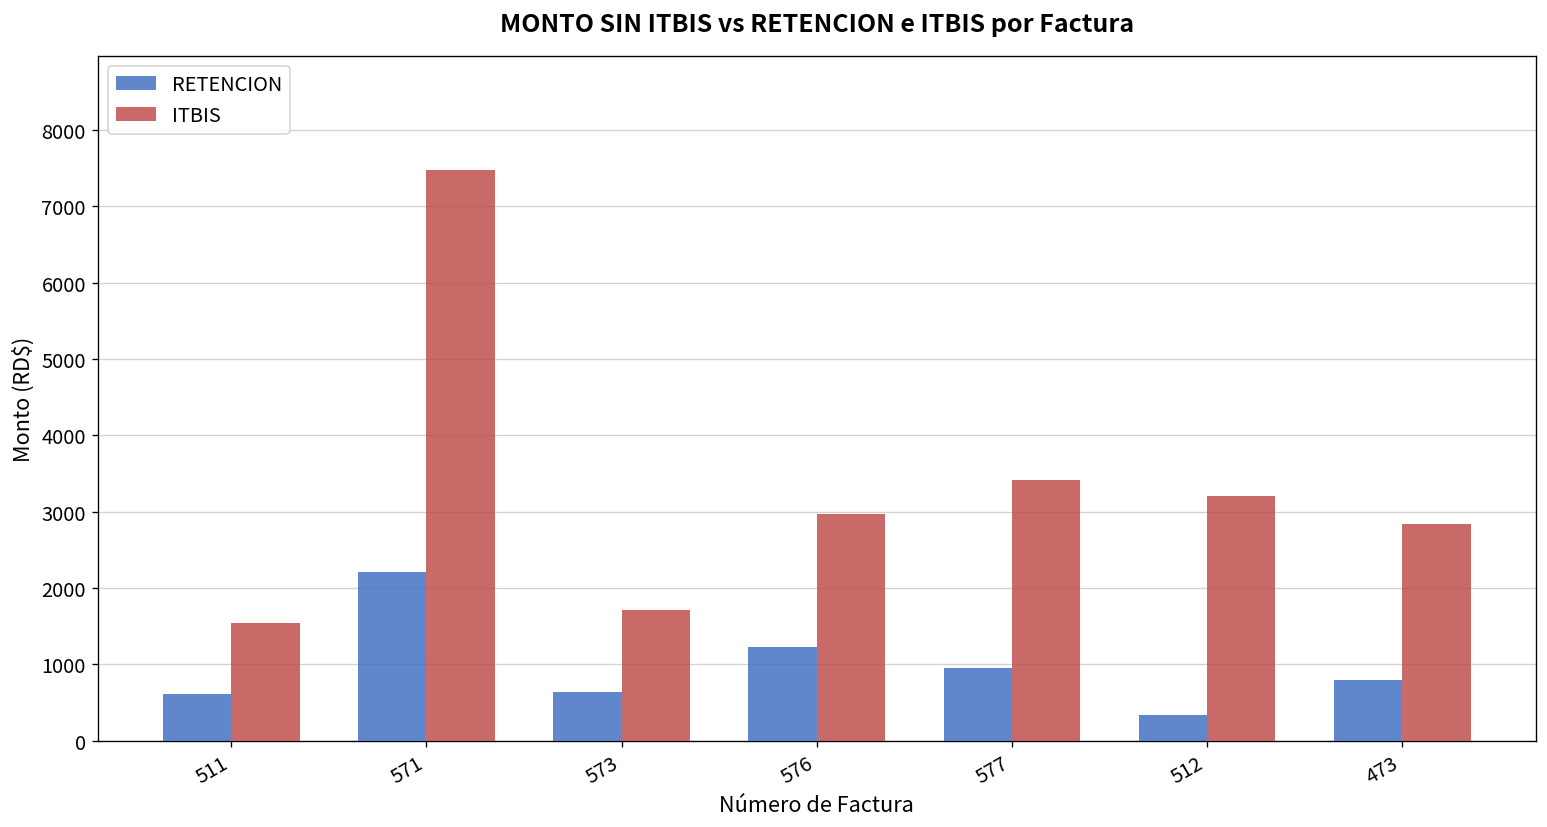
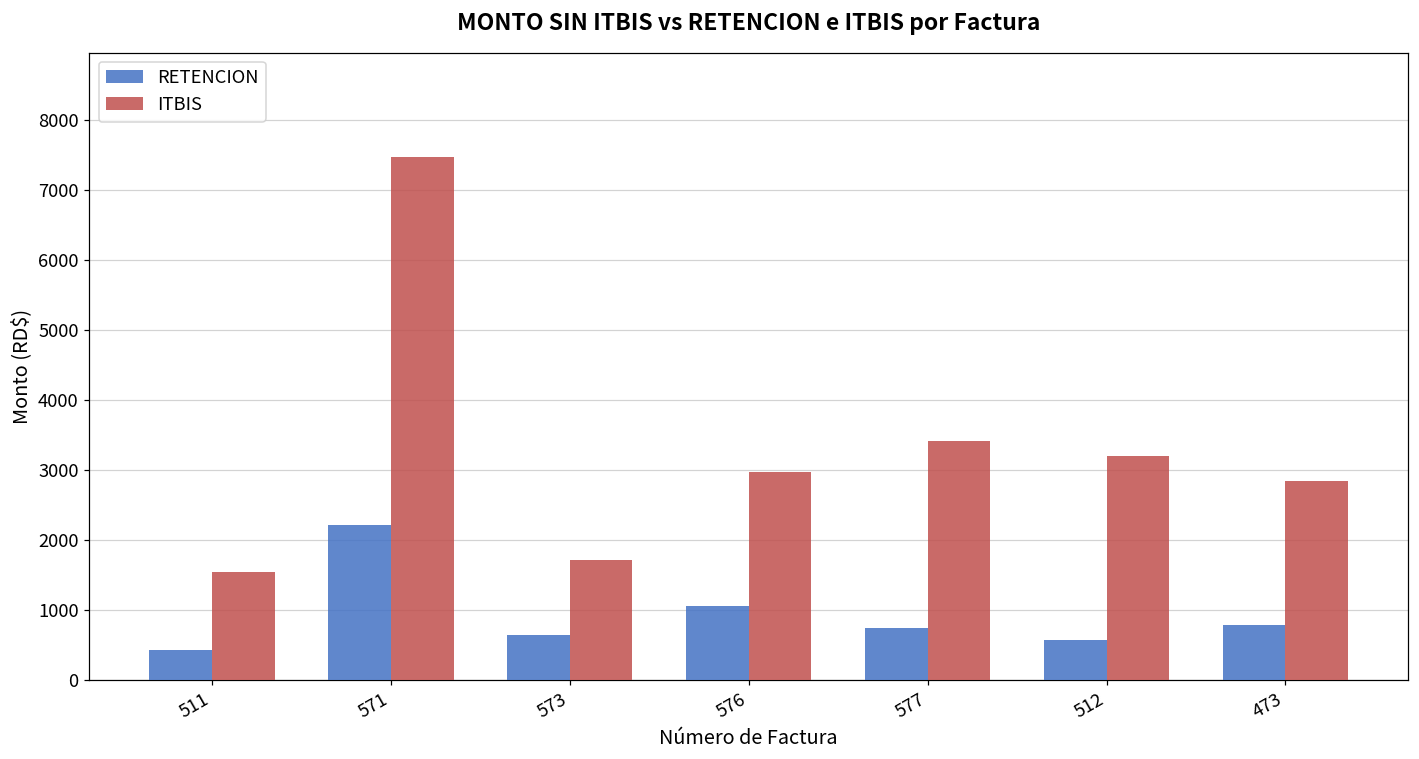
  {
    "RETENCION": {
-     "511": 600,
+     "511": 400,
      "571": 2200,
      "573": 600,
-     "576": 1200,
-     "577": 900,
-     "512": 300,
+     "576": 1100,
+     "577": 700,
+     "512": 600,
      "473": 800
    },
    "ITBIS": {
      "511": 1500,
      "571": 7500,
      "573": 1700,
      "576": 3000,
      "577": 3400,
      "512": 3200,
      "473": 2800
    }
  }
